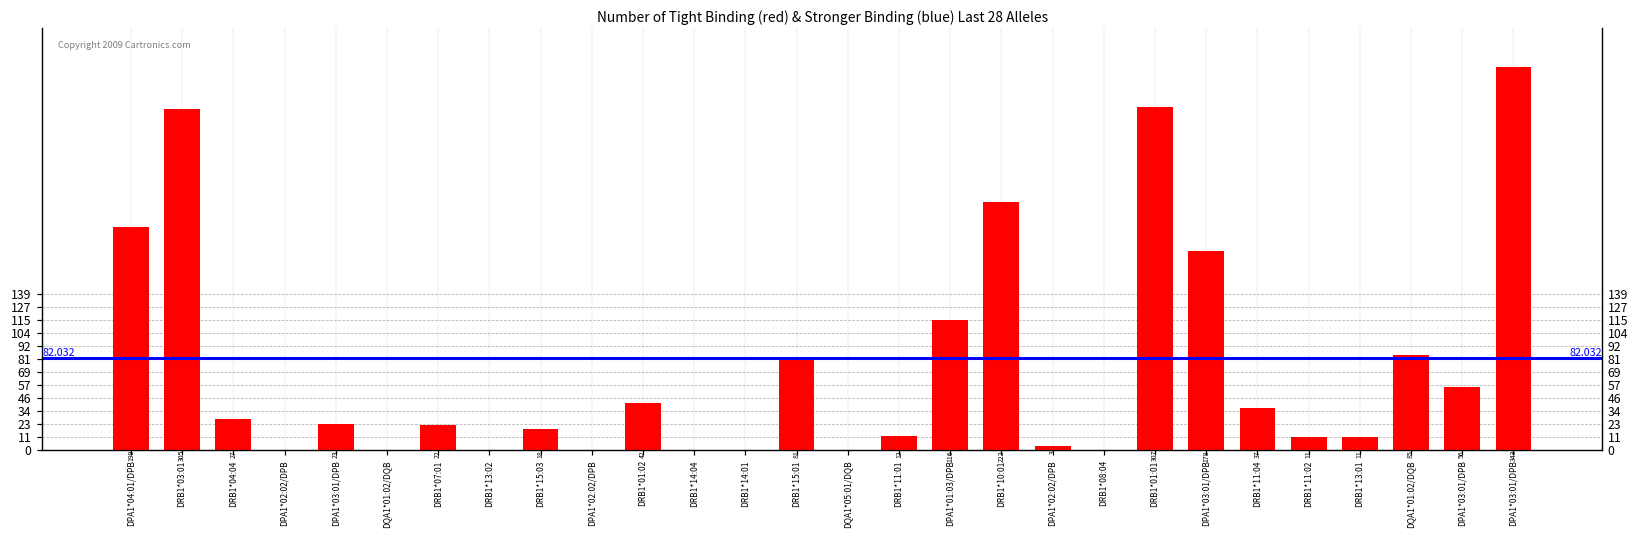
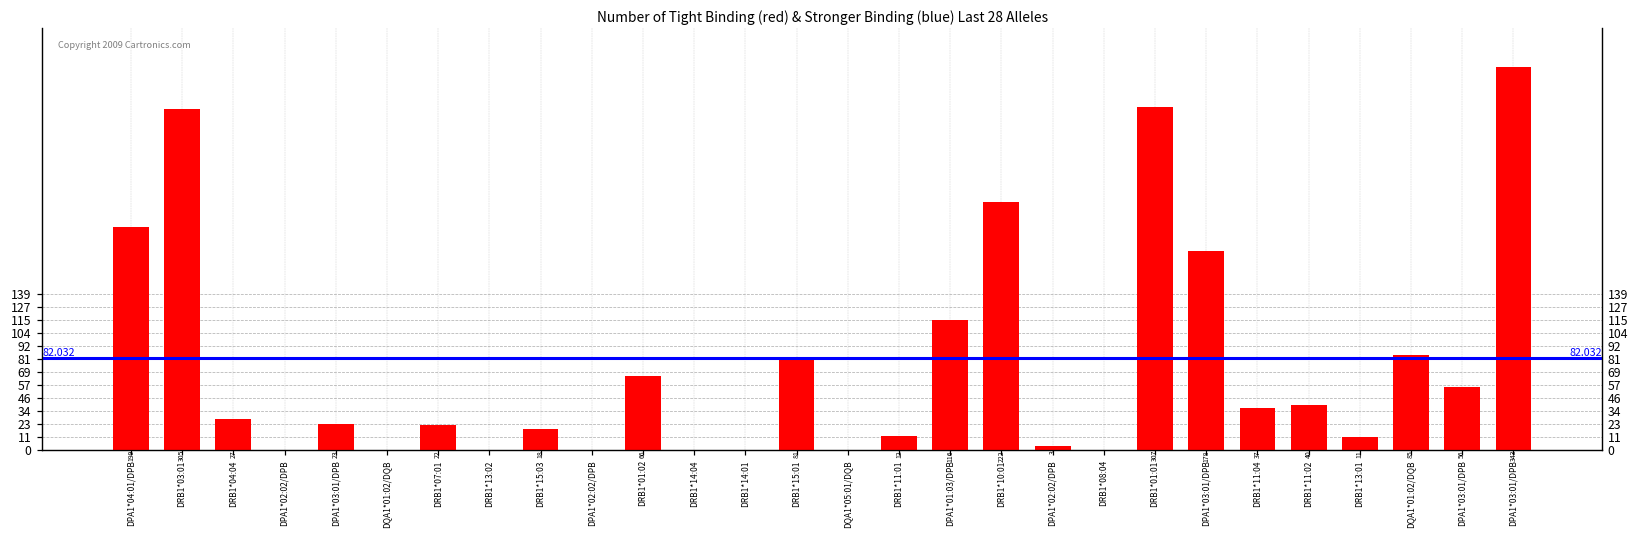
  {
    "DRB1*07:01": 22,
    "DRB1*15:03": 18,
-   "DRB1*01:02": 42,
+   "DRB1*01:02": 66,
    "DRB1*11:01": 12,
-   "DRB1*11:02": 11,
+   "DRB1*11:02": 40,
    "DRB1*13:01": 11
  }
